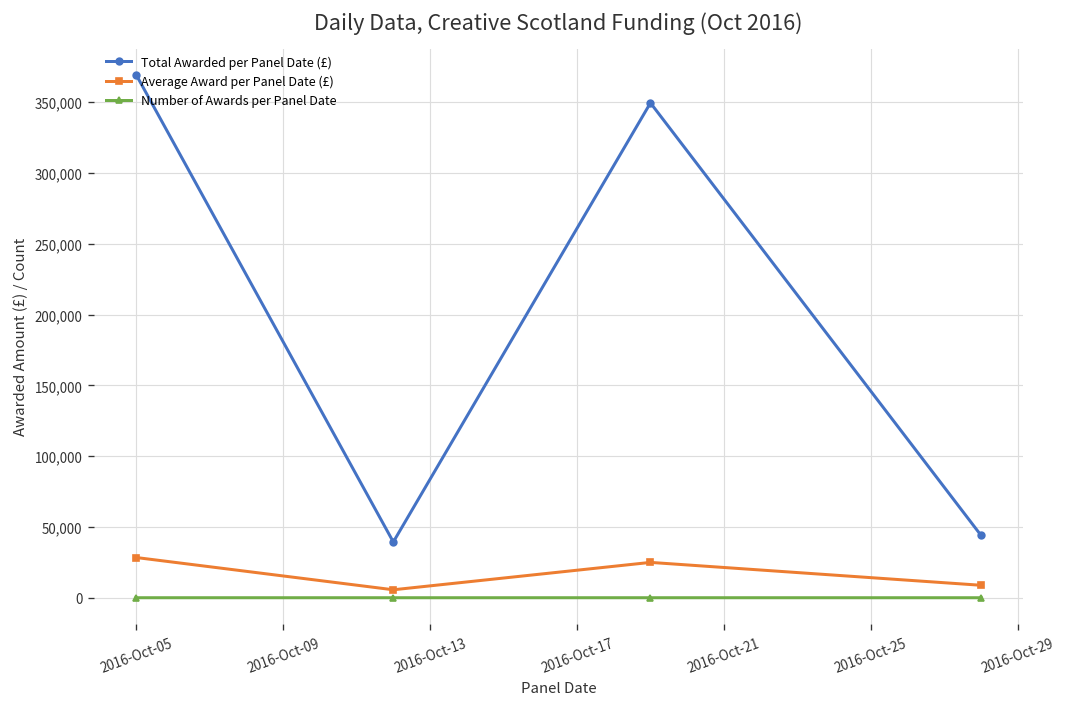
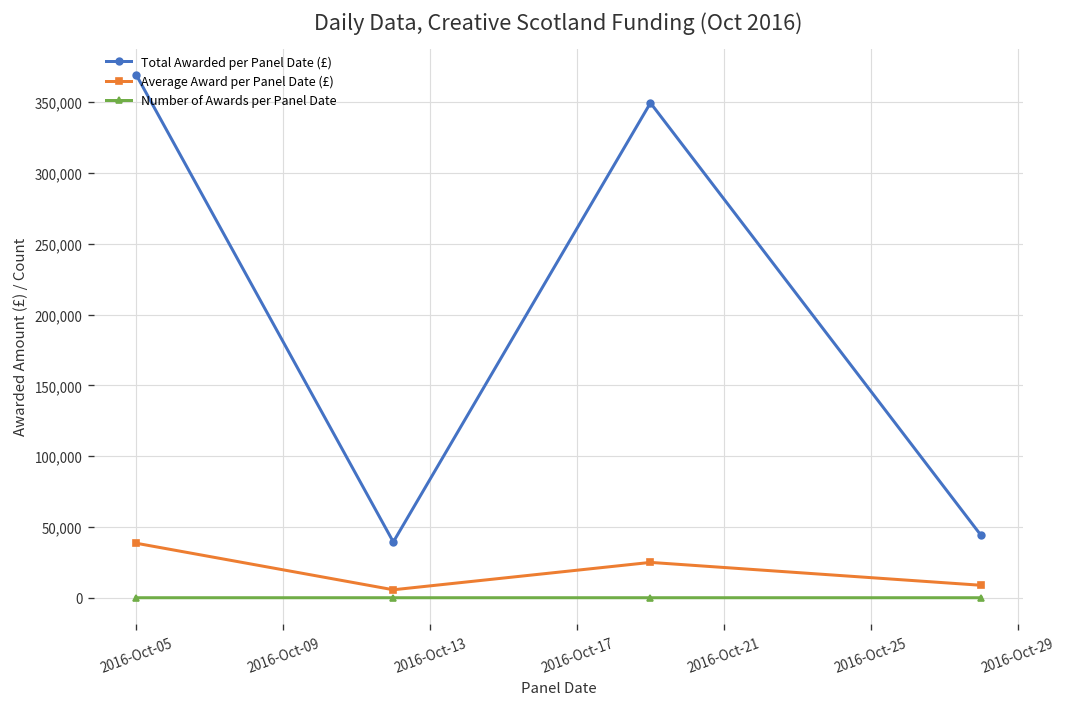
  {
    "Total Awarded per Panel Date (£)": {
      "2016-Oct-05": "369,000"
    },
    "Average Award per Panel Date (£)": {
-     "2016-Oct-05": "28,000"
+     "2016-Oct-05": "39,000"
    },
    "Number of Awards per Panel Date": {
      "2016-Oct-05": "0"
    }
  }
